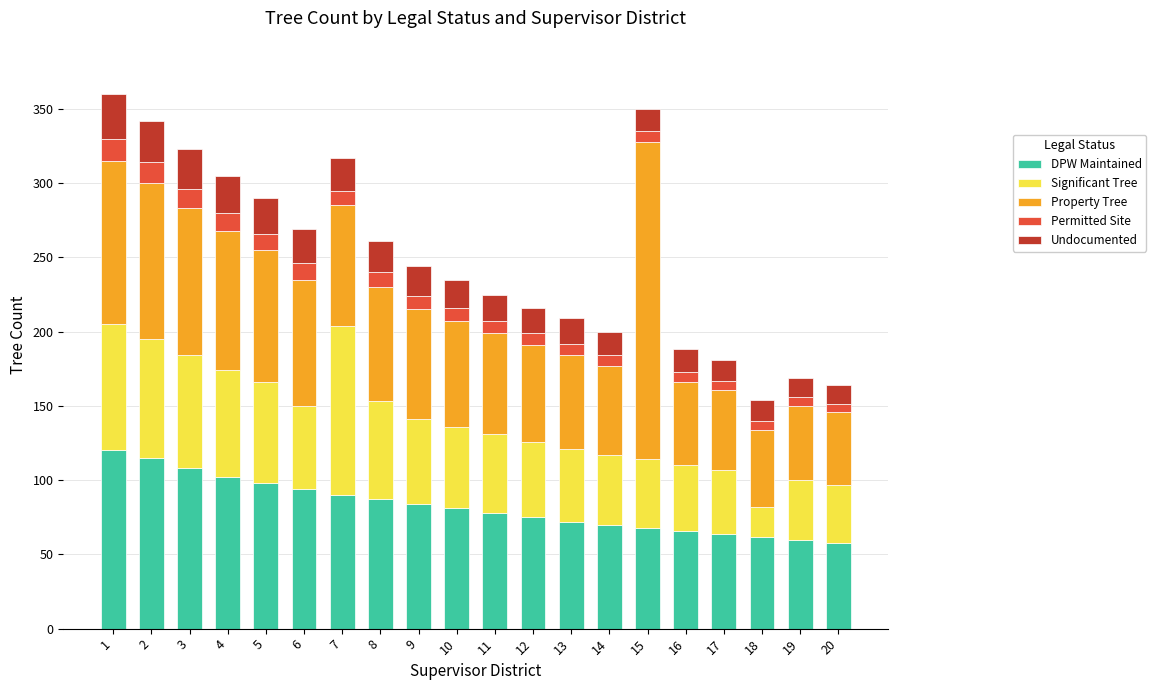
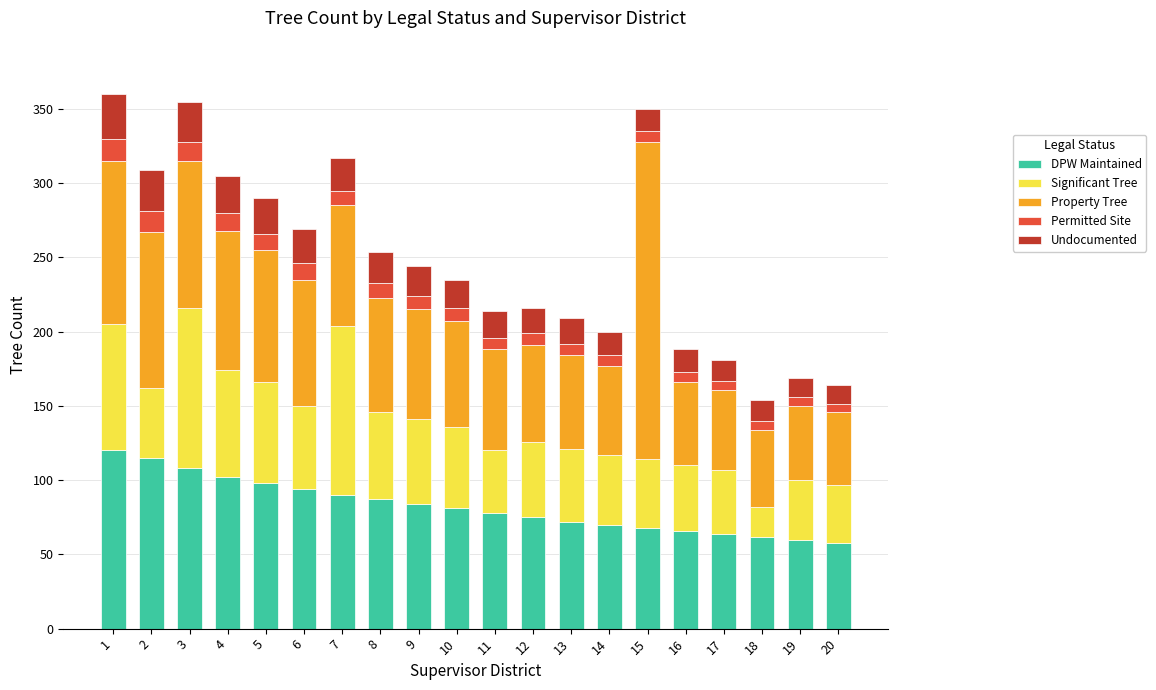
  {
    "DPW Maintained": {
      "1": 120,
      "2": 115,
      "3": 108,
      "4": 102,
      "5": 98,
      "6": 94,
      "7": 90,
      "8": 87,
      "9": 84,
      "10": 81,
      "11": 78,
      "12": 75,
      "13": 72,
      "14": 70,
      "15": 68,
      "16": 66,
      "17": 64,
      "18": 62,
      "19": 60,
      "20": 58
    },
    "Significant Tree": {
      "1": 85,
-     "2": 80,
-     "3": 76,
+     "2": 47,
+     "3": 108,
      "4": 72,
      "5": 68,
      "6": 56,
      "7": 114,
-     "8": 66,
+     "8": 59,
      "9": 57,
      "10": 55,
-     "11": 53,
+     "11": 42,
      "12": 51,
      "13": 49,
      "14": 47,
      "15": 46,
      "16": 44,
      "17": 43,
      "18": 20,
      "19": 40,
      "20": 39
    },
    "Property Tree": {
      "1": 110,
      "2": 105,
      "3": 99,
      "4": 94,
      "5": 89,
      "6": 85,
      "7": 81,
      "8": 77,
      "9": 74,
      "10": 71,
      "11": 68,
      "12": 65,
      "13": 63,
      "14": 60,
      "15": 214,
      "16": 56,
      "17": 54,
      "18": 52,
      "19": 50,
      "20": 49
    }
  }
